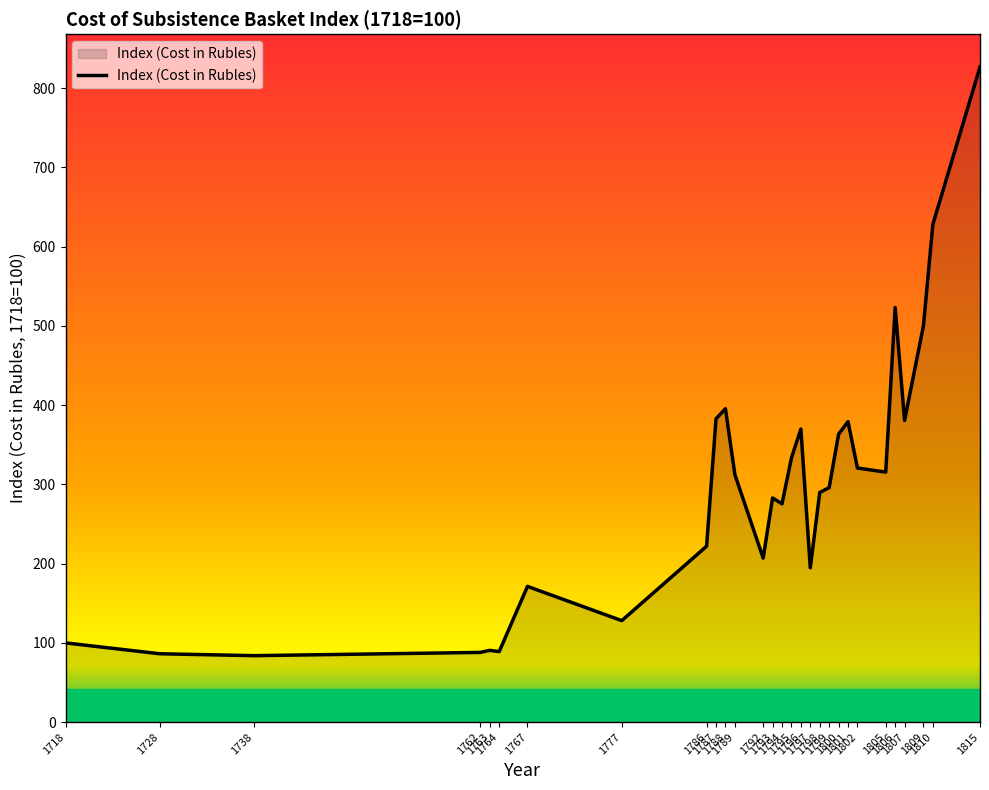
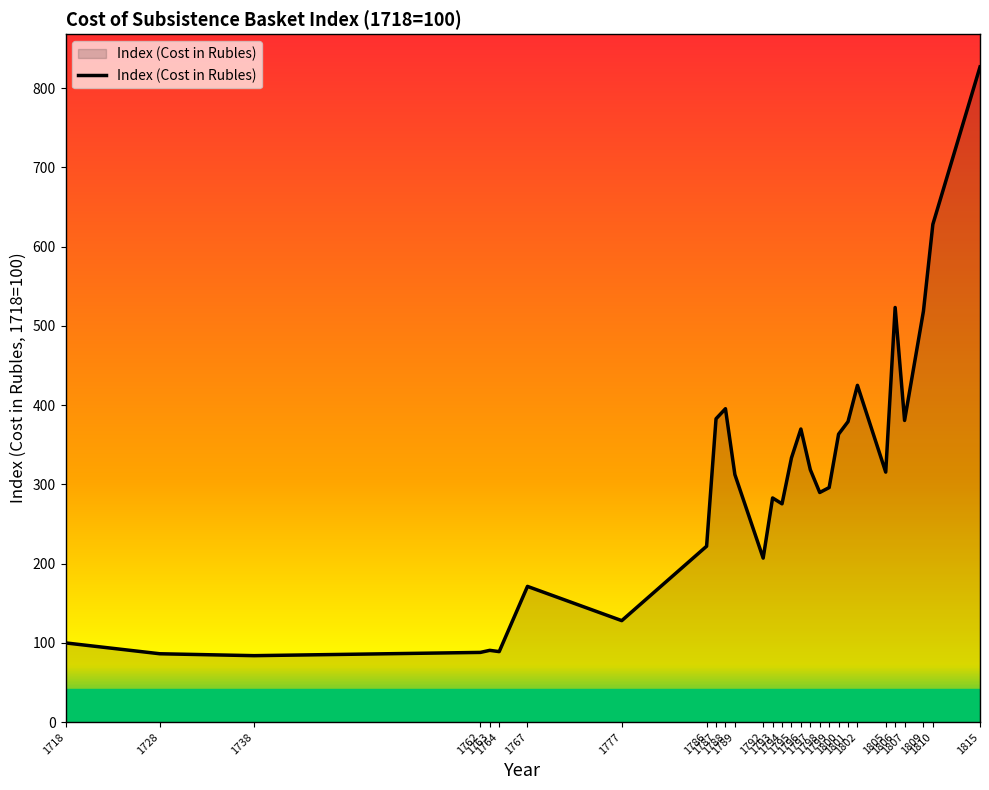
  {
    "1718": 100,
    "1728": 90,
    "1738": 80,
    "1762": 90,
    "1763": 90,
    "1764": 90,
    "1767": 170,
    "1777": 130,
    "1786": 220,
    "1787": 380,
    "1788": 400,
    "1789": 310,
    "1792": 210,
    "1793": 280,
    "1794": 280,
    "1795": 330,
    "1796": 370,
-   "1797": 190,
+   "1797": 320,
    "1798": 290,
    "1799": 300,
    "1800": 360,
    "1801": 380,
-   "1802": 320,
+   "1802": 430,
    "1805": 320,
    "1806": 520,
    "1807": 380,
-   "1809": 500,
+   "1809": 520,
    "1810": 630,
    "1815": 830
  }
